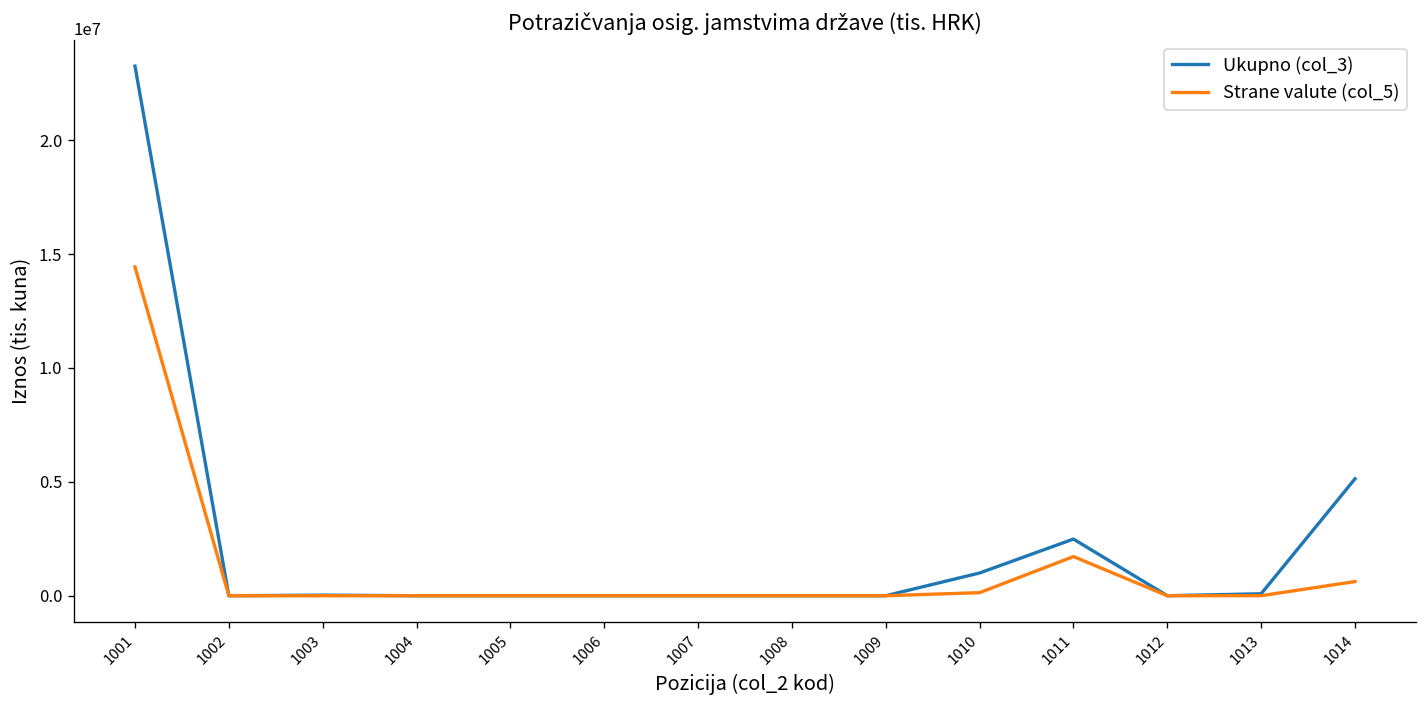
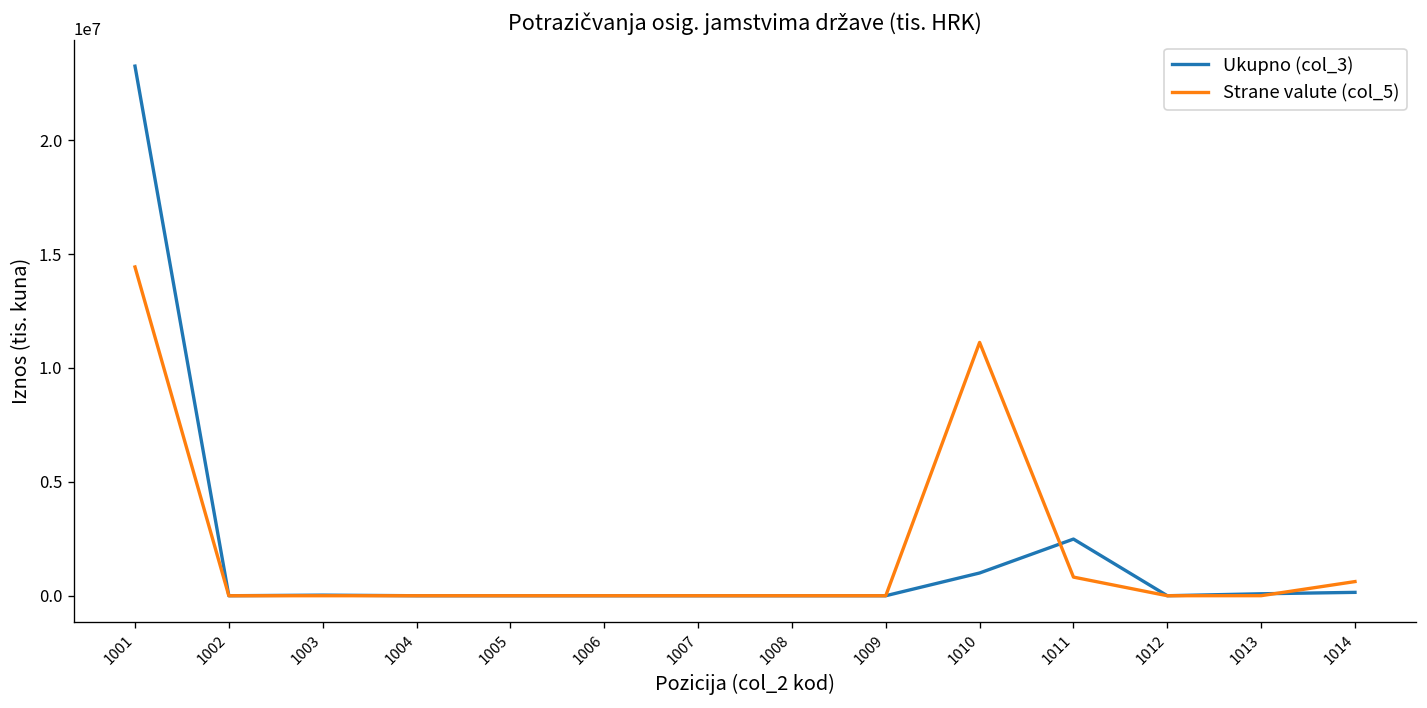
  {
    "Ukupno (col_3)": {
      "1001": 23200000,
      "1010": 1000000,
      "1011": 2500000,
-     "1014": 5100000
+     "1014": 100000
    },
    "Strane valute (col_5)": {
      "1001": 14400000,
-     "1010": 100000,
-     "1011": 1700000,
+     "1010": 11100000,
+     "1011": 800000,
      "1014": 600000
    }
  }
